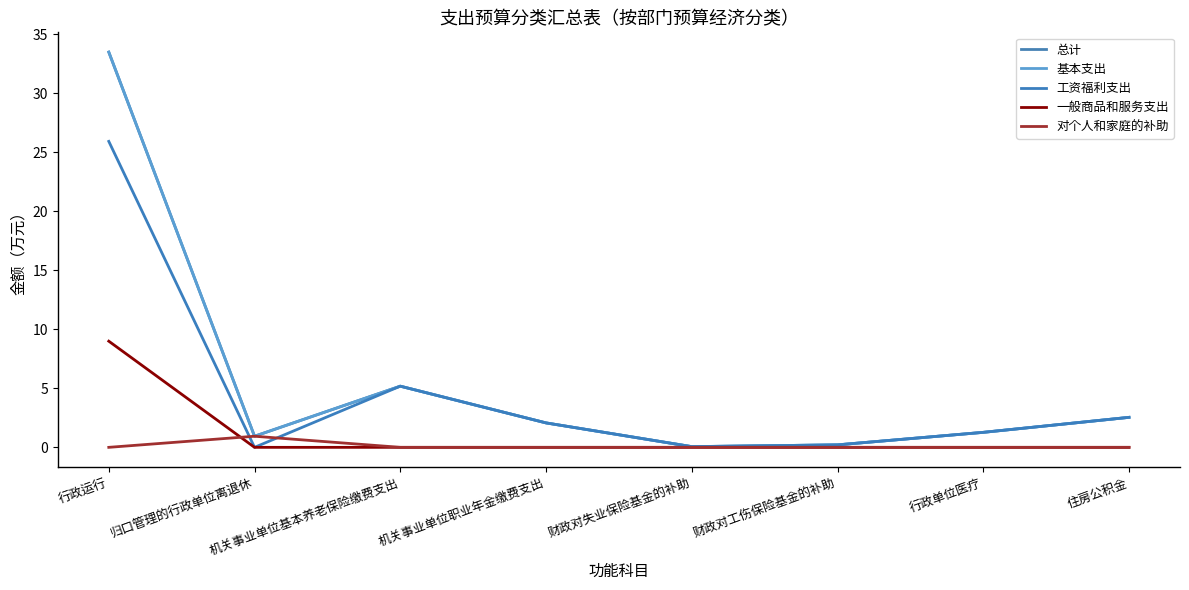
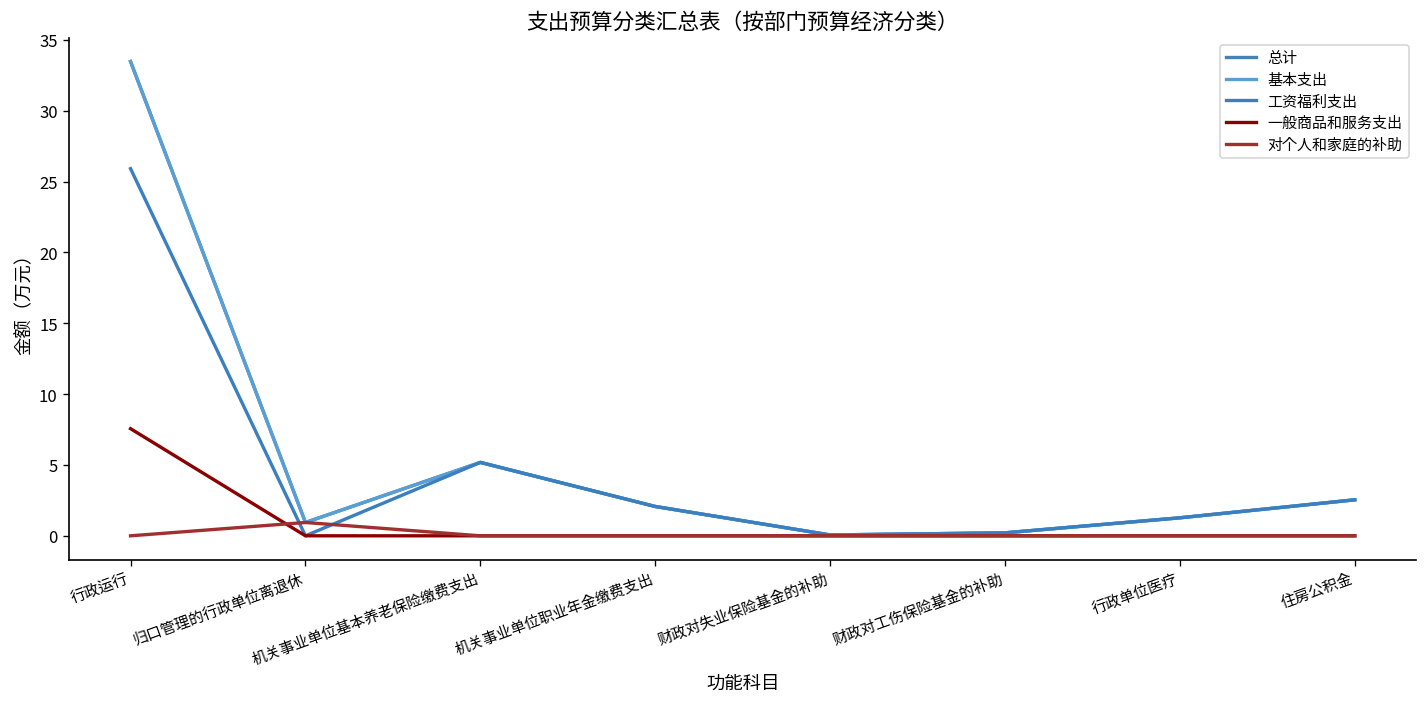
  {
    "一般商品和服务支出": {
-     "行政运行": 9.0
+     "行政运行": 7.6
    },
    "对个人和家庭的补助": {
      "行政运行": 0.0
    }
  }
